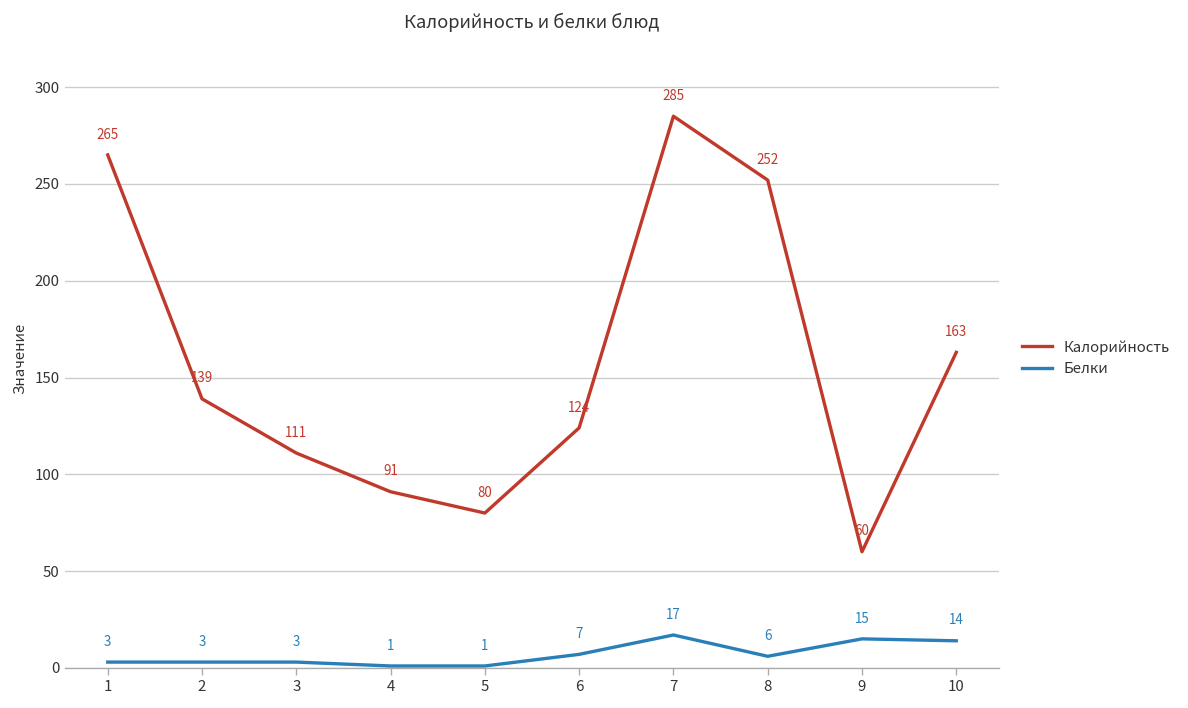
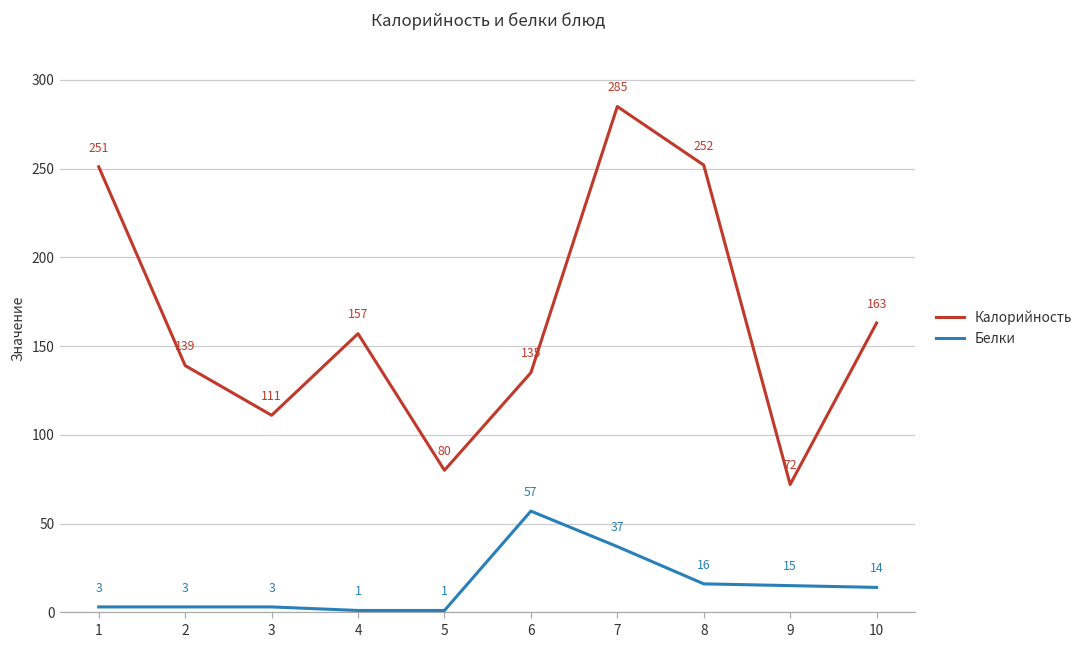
  {
    "Калорийность": {
-     "1": 265,
+     "1": 251,
      "2": 139,
      "3": 111,
-     "4": 91,
+     "4": 157,
      "5": 80,
-     "6": 124,
+     "6": 135,
      "7": 285,
      "8": 252,
-     "9": 60,
+     "9": 72,
      "10": 163
    },
    "Белки": {
      "1": 3,
      "2": 3,
      "3": 3,
      "4": 1,
      "5": 1,
-     "6": 7,
-     "7": 17,
-     "8": 6,
+     "6": 57,
+     "7": 37,
+     "8": 16,
      "9": 15,
      "10": 14
    }
  }
